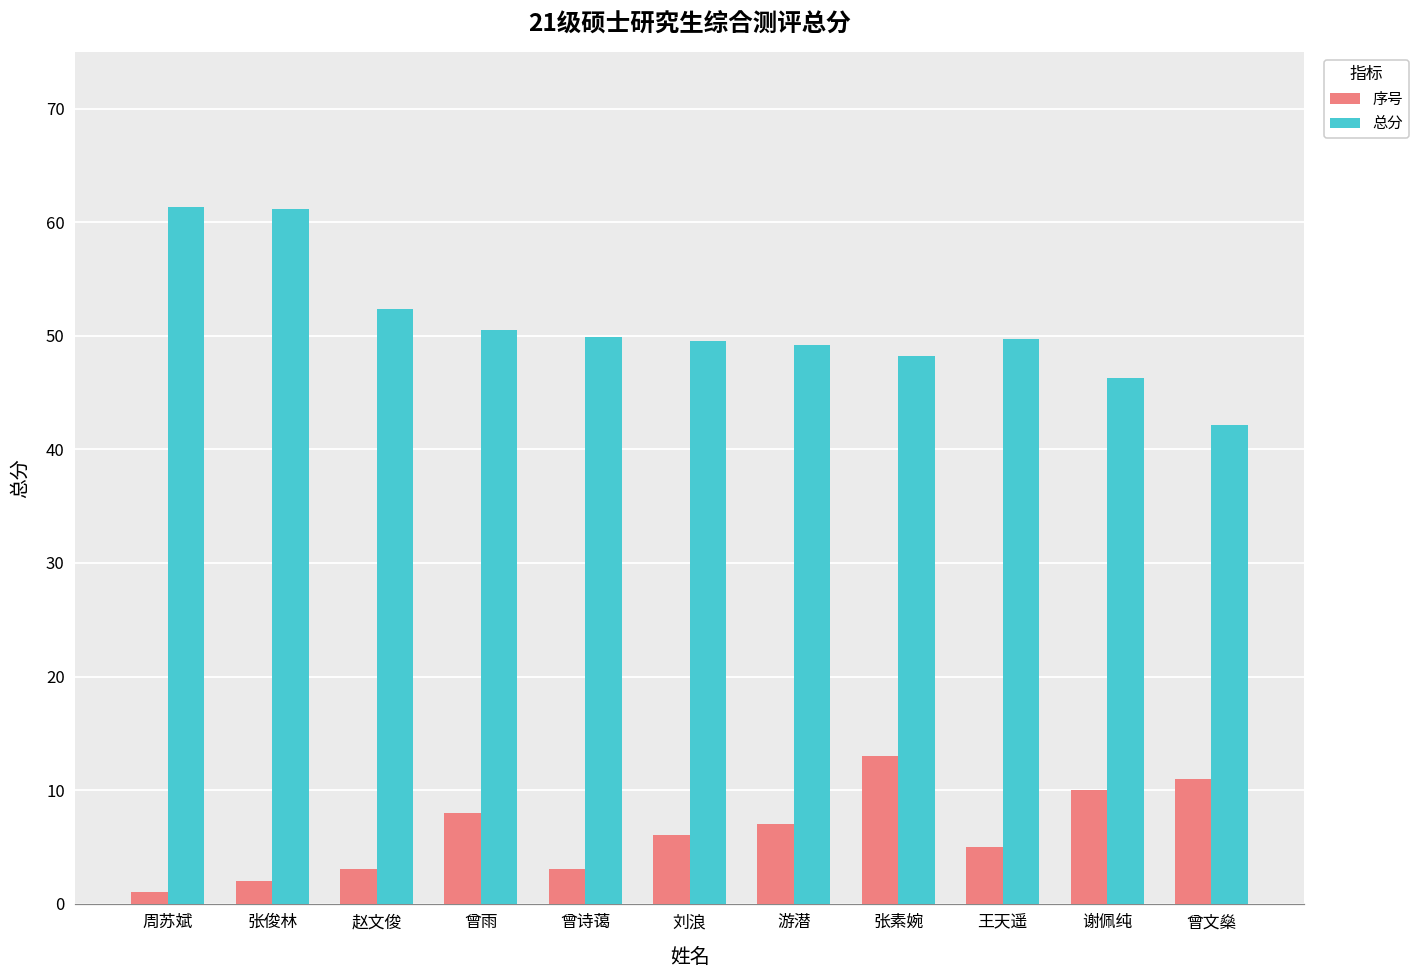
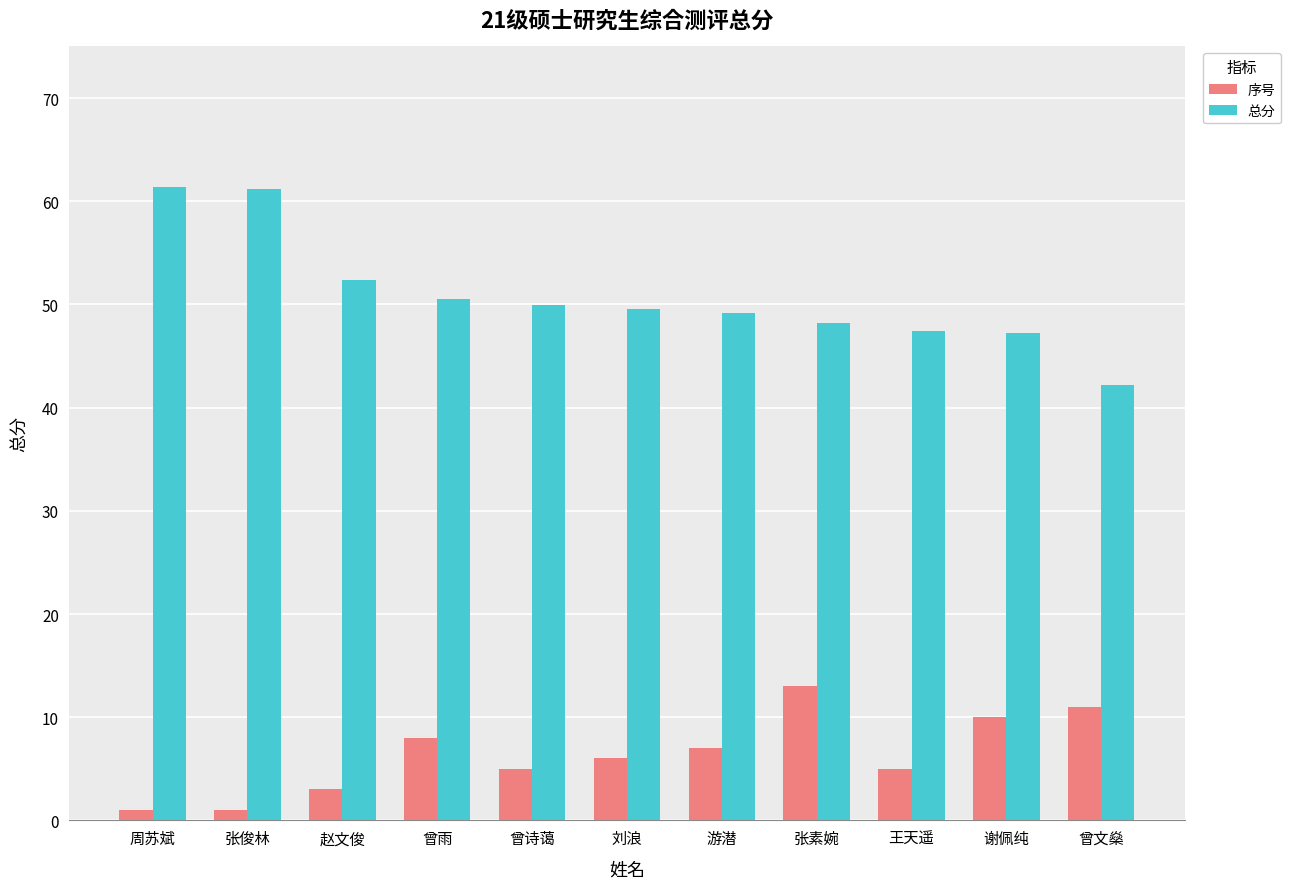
  {
    "序号": {
      "周苏斌": 1,
-     "张俊林": 2,
+     "张俊林": 1,
      "赵文俊": 3,
      "曾雨": 8,
-     "曾诗蔼": 3,
+     "曾诗蔼": 5,
      "刘浪": 6,
      "游潜": 7,
      "张素婉": 13,
      "王天遥": 5,
      "谢佩纯": 10,
      "曾文燊": 11
    },
    "总分": {
      "周苏斌": 61.4,
      "张俊林": 61.2,
      "赵文俊": 52.4,
      "曾雨": 50.5,
      "曾诗蔼": 49.9,
      "刘浪": 49.6,
      "游潜": 49.2,
      "张素婉": 48.2,
-     "王天遥": 49.7,
-     "谢佩纯": 46.3,
+     "王天遥": 47.4,
+     "谢佩纯": 47.2,
      "曾文燊": 42.2
    }
  }
